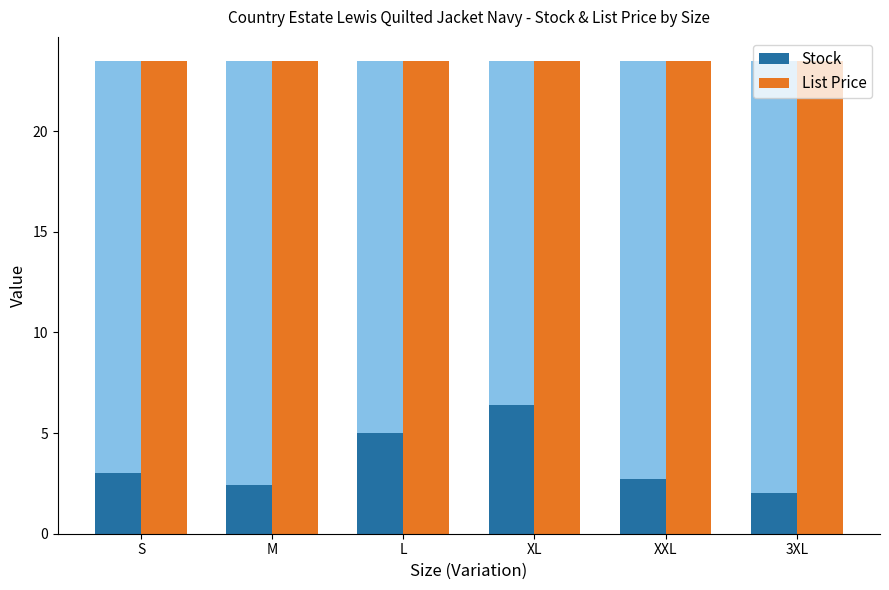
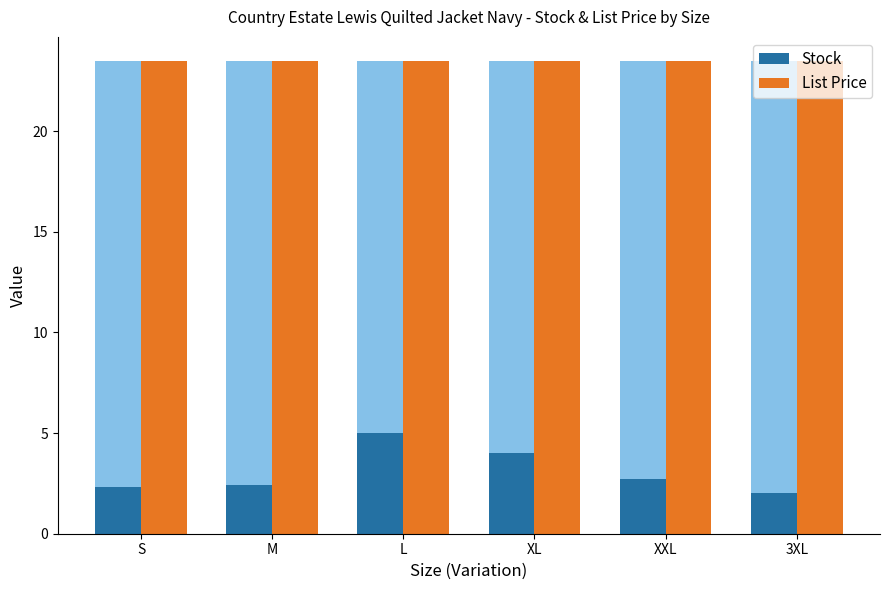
  {
    "List Price": {
      "S": 23.5,
      "M": 23.5,
      "L": 23.5,
      "XL": 23.5,
      "XXL": 23.5
    },
    "Stock": {
-     "S": 3.0,
-     "XL": 6.4
+     "S": 2.3,
+     "XL": 4.0
    }
  }
